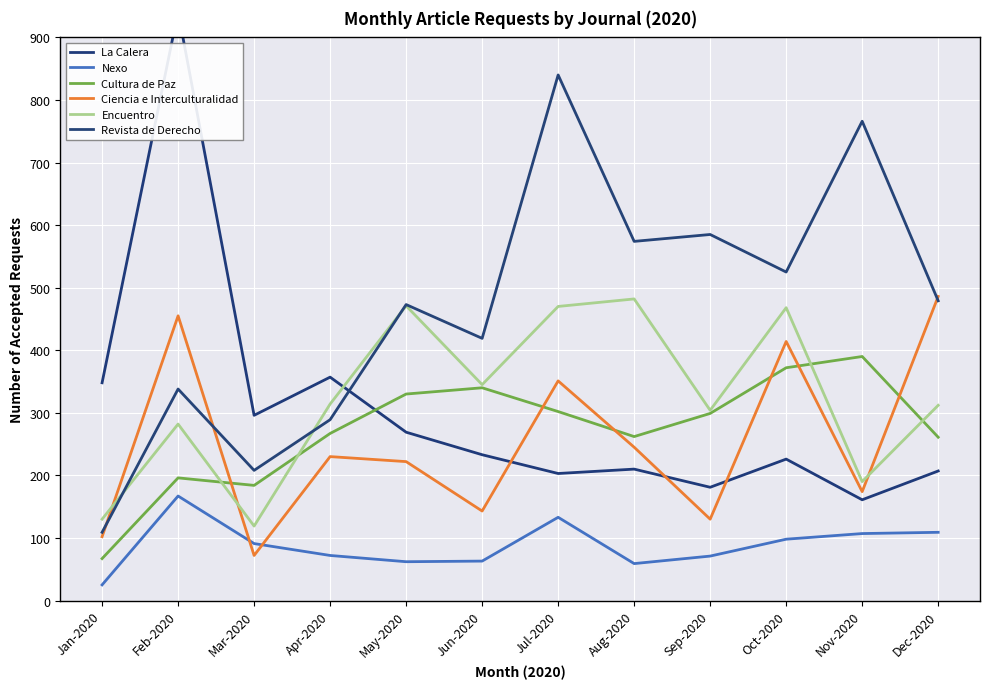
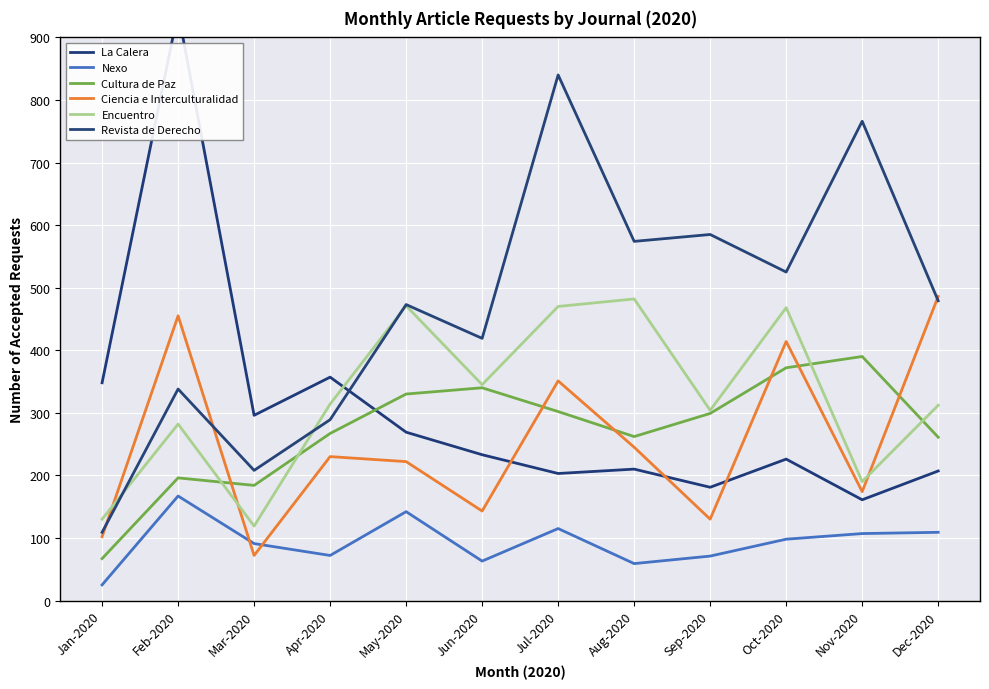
  {
    "Nexo": {
      "Jan-2020": 30,
      "Feb-2020": 170,
      "Mar-2020": 90,
      "Apr-2020": 70,
-     "May-2020": 60,
+     "May-2020": 140,
      "Jun-2020": 60,
-     "Jul-2020": 130,
+     "Jul-2020": 120,
      "Aug-2020": 60,
      "Sep-2020": 70,
      "Oct-2020": 100,
      "Nov-2020": 110,
      "Dec-2020": 110
    },
    "Cultura de Paz": {
      "Jan-2020": 70,
      "Feb-2020": 200,
      "Mar-2020": 180,
      "Apr-2020": 270,
      "May-2020": 330,
      "Jun-2020": 340,
      "Jul-2020": 300,
      "Aug-2020": 260,
      "Sep-2020": 300,
      "Oct-2020": 370,
      "Nov-2020": 390,
      "Dec-2020": 260
    },
    "Ciencia e Interculturalidad": {
      "Jan-2020": 100,
      "Feb-2020": 460,
      "Mar-2020": 70,
      "Apr-2020": 230,
      "May-2020": 220,
      "Jun-2020": 140,
      "Jul-2020": 350,
      "Aug-2020": 250,
      "Sep-2020": 130,
      "Oct-2020": 410,
      "Nov-2020": 170,
      "Dec-2020": 490
    },
    "Encuentro": {
      "Jan-2020": 130,
      "Feb-2020": 280,
      "Mar-2020": 120,
      "Apr-2020": 310,
      "Jun-2020": 350,
      "Jul-2020": 470,
      "Aug-2020": 480,
      "Sep-2020": 300,
      "Oct-2020": 470,
      "Nov-2020": 190,
      "Dec-2020": 310
    }
  }
